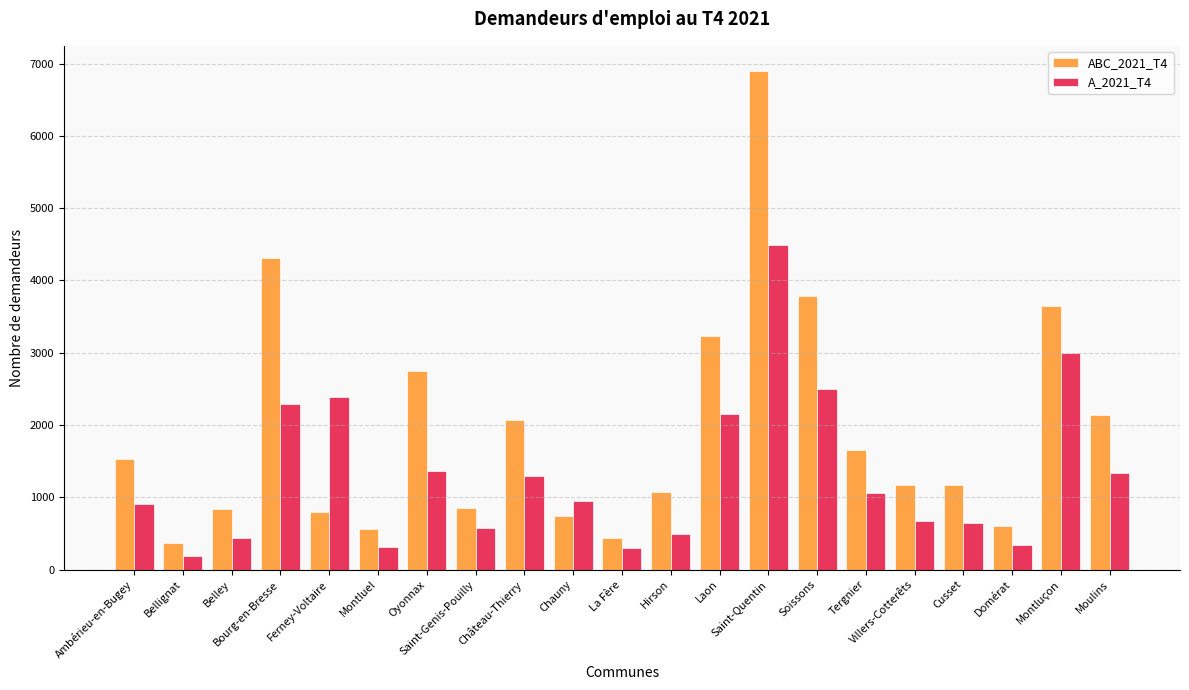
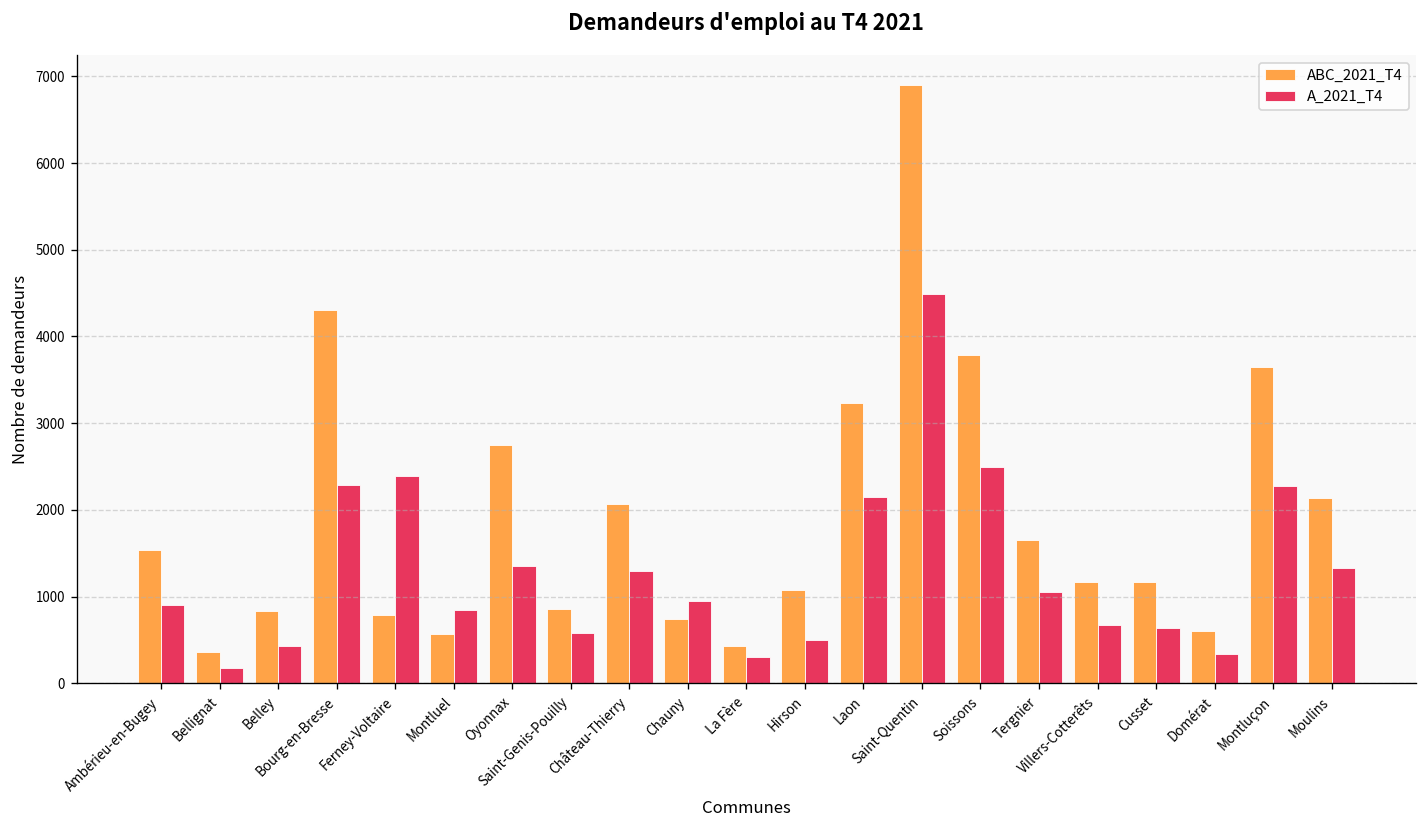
  {
    "ABC_2021_T4": {
      "Ambérieu-en-Bugey": 1500,
      "Bellignat": 400,
      "Belley": 800,
      "Bourg-en-Bresse": 4300,
      "Ferney-Voltaire": 800,
      "Montluel": 600,
      "Oyonnax": 2700,
      "Saint-Genis-Pouilly": 900,
      "Château-Thierry": 2100,
      "Chauny": 700,
      "La Fère": 400,
      "Hirson": 1100,
      "Laon": 3200,
      "Saint-Quentin": 6900,
      "Soissons": 3800,
      "Tergnier": 1700,
      "Villers-Cotterêts": 1200,
      "Cusset": 1200,
      "Domérat": 600,
      "Montluçon": 3600,
      "Moulins": 2100
    },
    "A_2021_T4": {
      "Ambérieu-en-Bugey": 900,
      "Bellignat": 200,
      "Belley": 400,
      "Bourg-en-Bresse": 2300,
      "Ferney-Voltaire": 2400,
-     "Montluel": 300,
+     "Montluel": 800,
      "Oyonnax": 1400,
      "Saint-Genis-Pouilly": 600,
      "Château-Thierry": 1300,
      "Chauny": 900,
      "La Fère": 300,
      "Hirson": 500,
      "Laon": 2200,
      "Saint-Quentin": 4500,
      "Soissons": 2500,
      "Tergnier": 1100,
      "Villers-Cotterêts": 700,
      "Cusset": 600,
      "Domérat": 300,
-     "Montluçon": 3000,
+     "Montluçon": 2300,
      "Moulins": 1300
    }
  }
